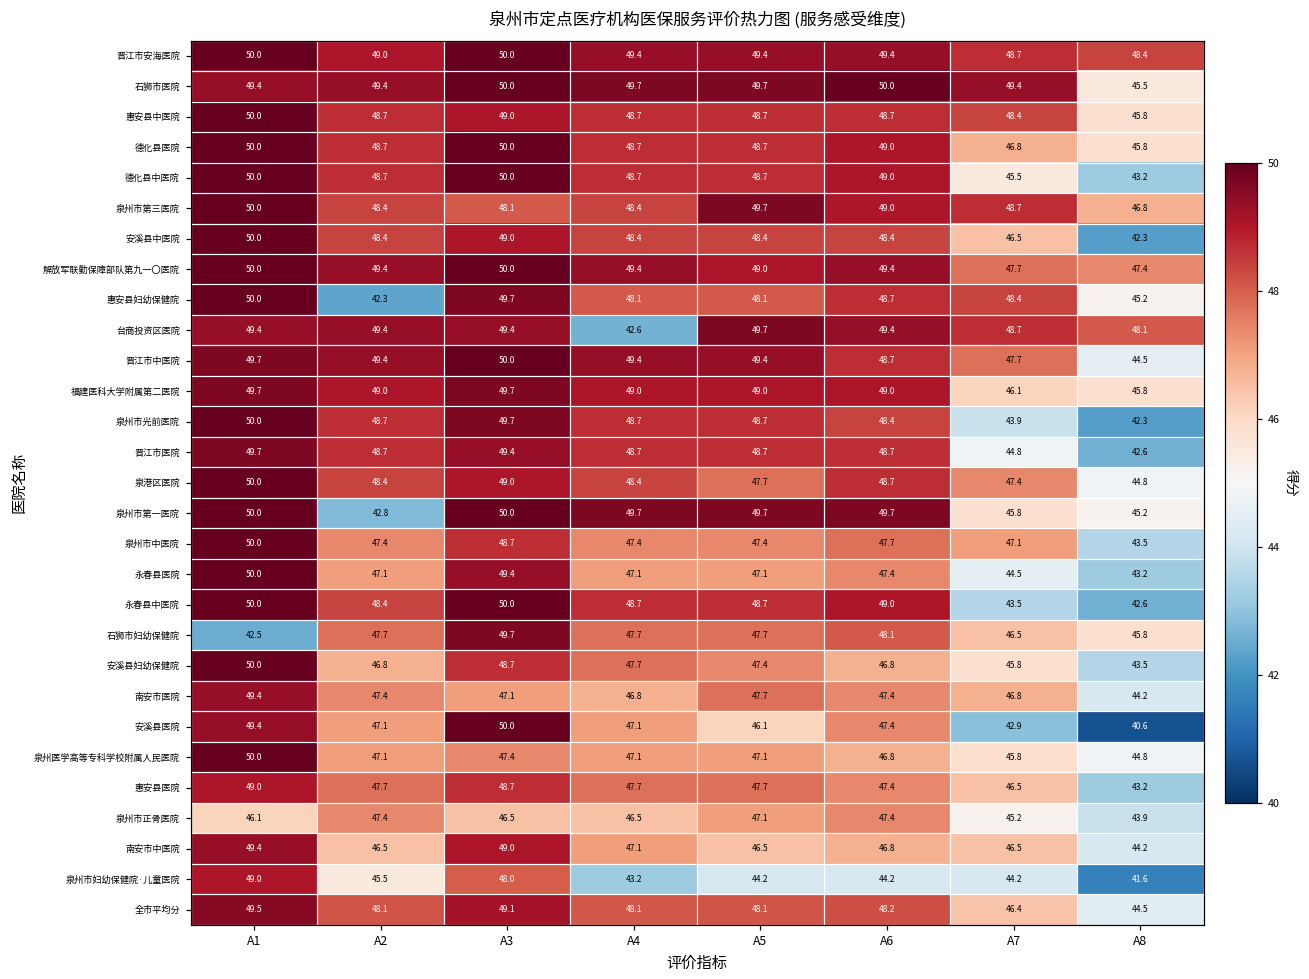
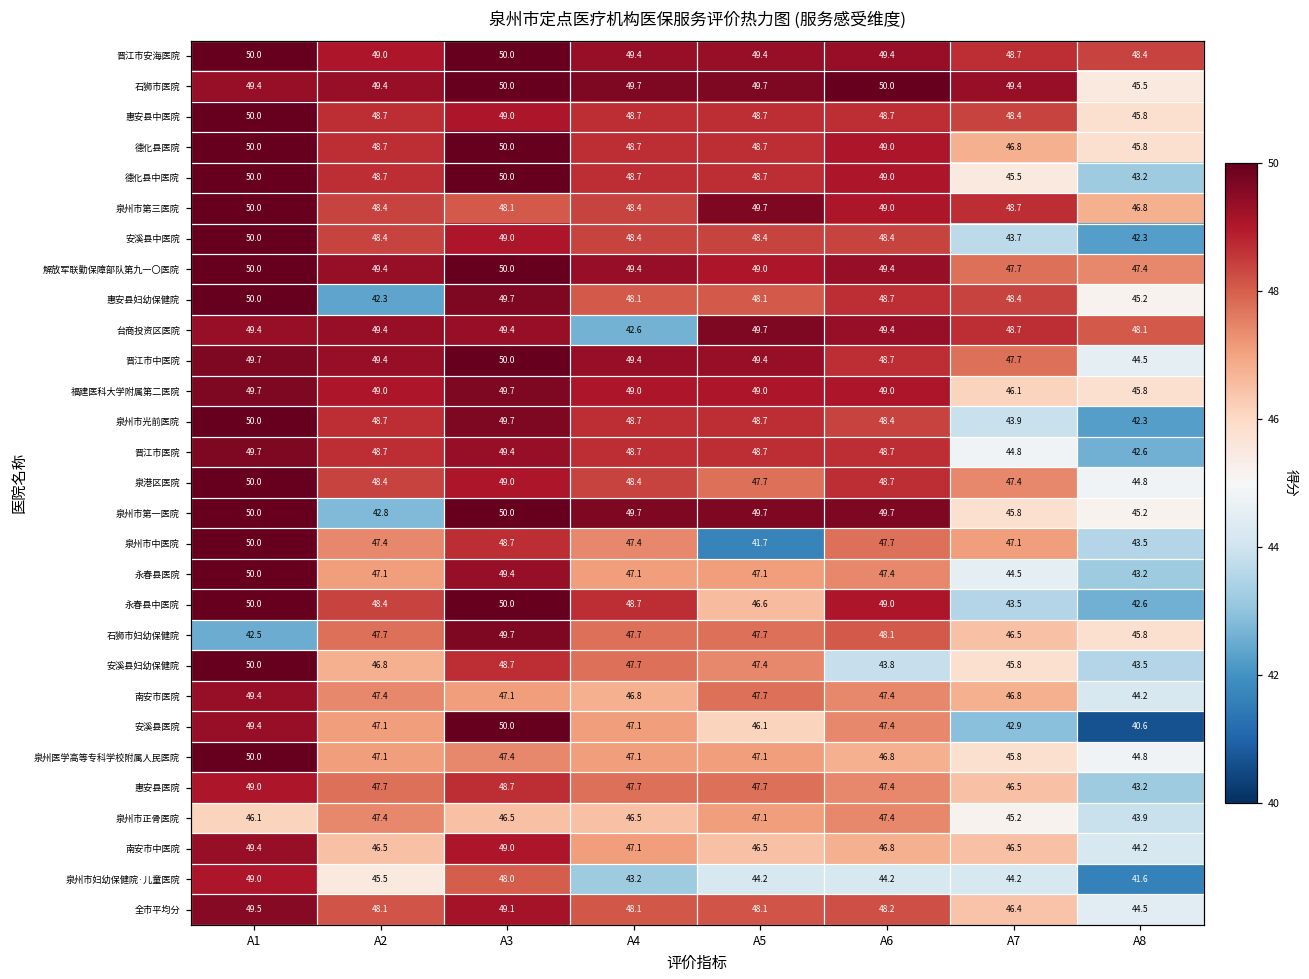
  {
    "安溪县中医院": {
      "A1": 50.0,
      "A2": 48.4,
      "A3": 49.0,
      "A4": 48.4,
      "A5": 48.4,
      "A6": 48.4,
-     "A7": 46.5,
+     "A7": 43.7,
      "A8": 42.3
    },
    "泉州市中医院": {
      "A1": 50.0,
      "A2": 47.4,
      "A3": 48.7,
      "A4": 47.4,
-     "A5": 47.4,
+     "A5": 41.7,
      "A6": 47.7,
      "A7": 47.1,
      "A8": 43.5
    },
    "永春县中医院": {
      "A1": 50.0,
      "A2": 48.4,
      "A3": 50.0,
      "A4": 48.7,
-     "A5": 48.7,
+     "A5": 46.6,
      "A6": 49.0,
      "A7": 43.5,
      "A8": 42.6
    },
    "安溪县妇幼保健院": {
      "A1": 50.0,
      "A2": 46.8,
      "A3": 48.7,
      "A4": 47.7,
      "A5": 47.4,
-     "A6": 46.8,
+     "A6": 43.8,
      "A7": 45.8,
      "A8": 43.5
    }
  }
